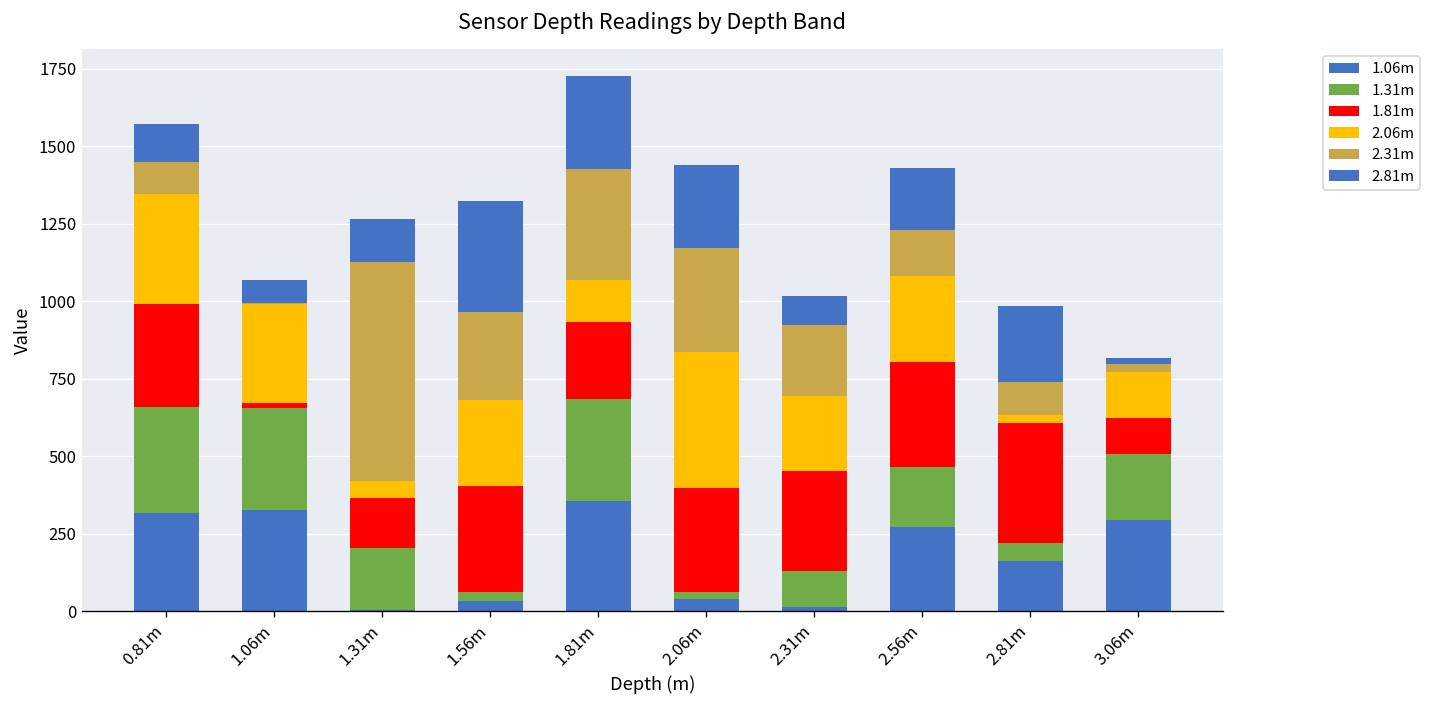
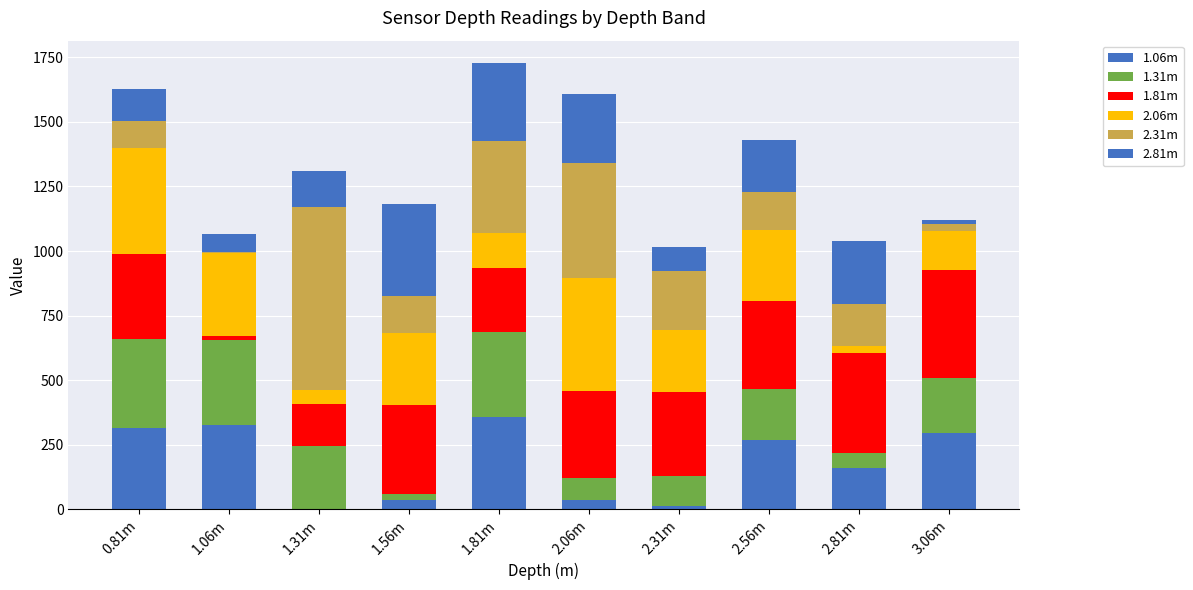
  {
    "1.31m": {
      "0.81m": 340,
      "1.06m": 330,
-     "1.31m": 200,
+     "1.31m": 240,
      "1.56m": 30,
      "1.81m": 330,
-     "2.06m": 20,
+     "2.06m": 80,
      "2.31m": 120,
      "2.56m": 200,
      "2.81m": 60,
      "3.06m": 210
    },
    "1.81m": {
      "0.81m": 330,
      "1.06m": 10,
      "1.31m": 160,
      "1.56m": 340,
      "1.81m": 250,
      "2.06m": 340,
      "2.31m": 320,
      "2.56m": 340,
      "2.81m": 390,
-     "3.06m": 120
+     "3.06m": 420
    },
    "2.06m": {
-     "0.81m": 350,
+     "0.81m": 410,
      "1.06m": 320,
      "1.31m": 50,
      "1.56m": 280,
      "1.81m": 130,
      "2.06m": 440,
      "2.31m": 240,
      "2.56m": 280,
      "2.81m": 30,
      "3.06m": 150
    },
    "2.31m": {
      "0.81m": 110,
      "1.31m": 710,
-     "1.56m": 280,
+     "1.56m": 140,
      "1.81m": 360,
-     "2.06m": 340,
+     "2.06m": 440,
      "2.31m": 230,
      "2.56m": 150,
-     "2.81m": 110,
+     "2.81m": 160,
      "3.06m": 30
    }
  }
